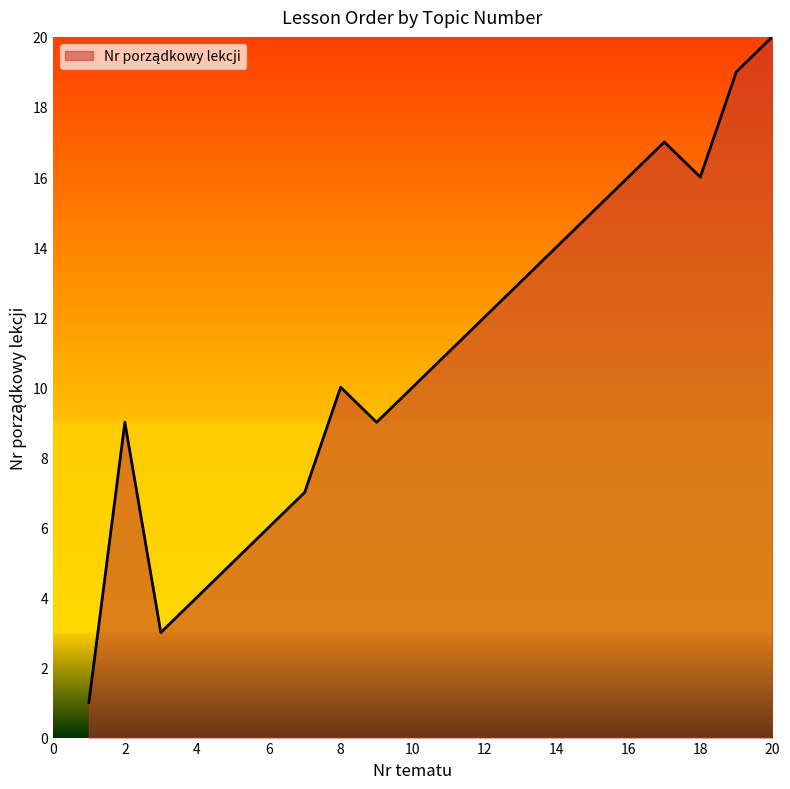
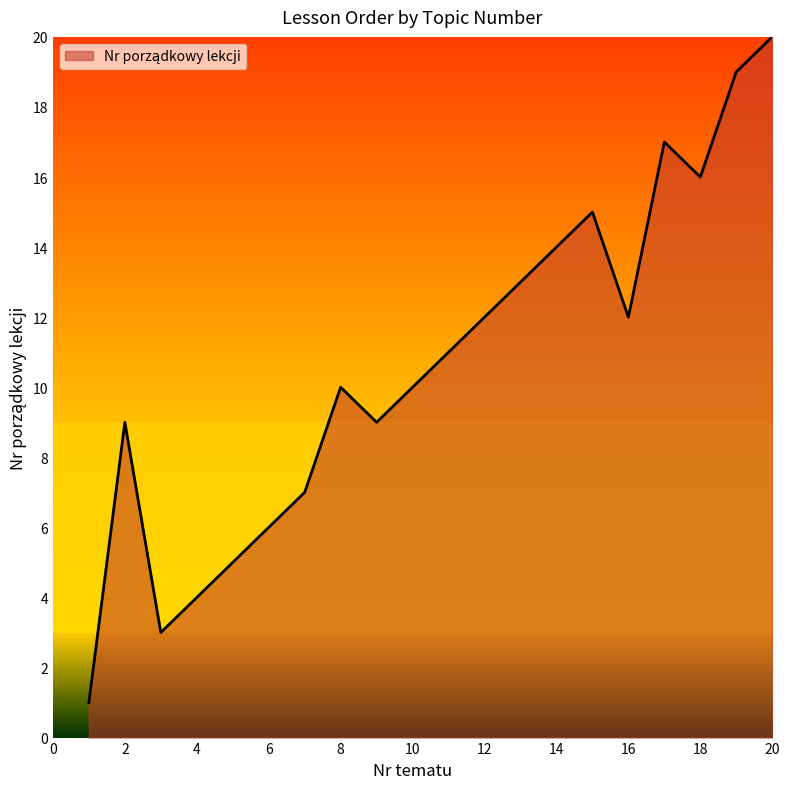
  {
    "2": 9,
    "4": 4,
    "6": 6,
    "8": 10,
    "10": 10,
    "12": 12,
    "14": 14,
-   "16": 16,
+   "16": 12,
    "18": 16,
    "20": 20
  }
